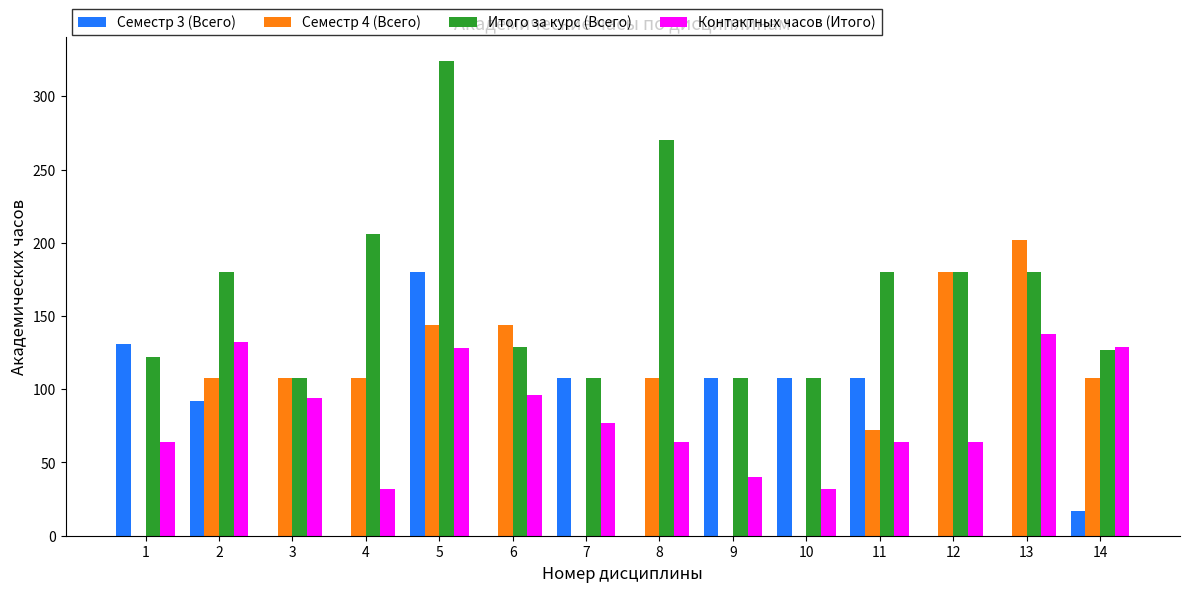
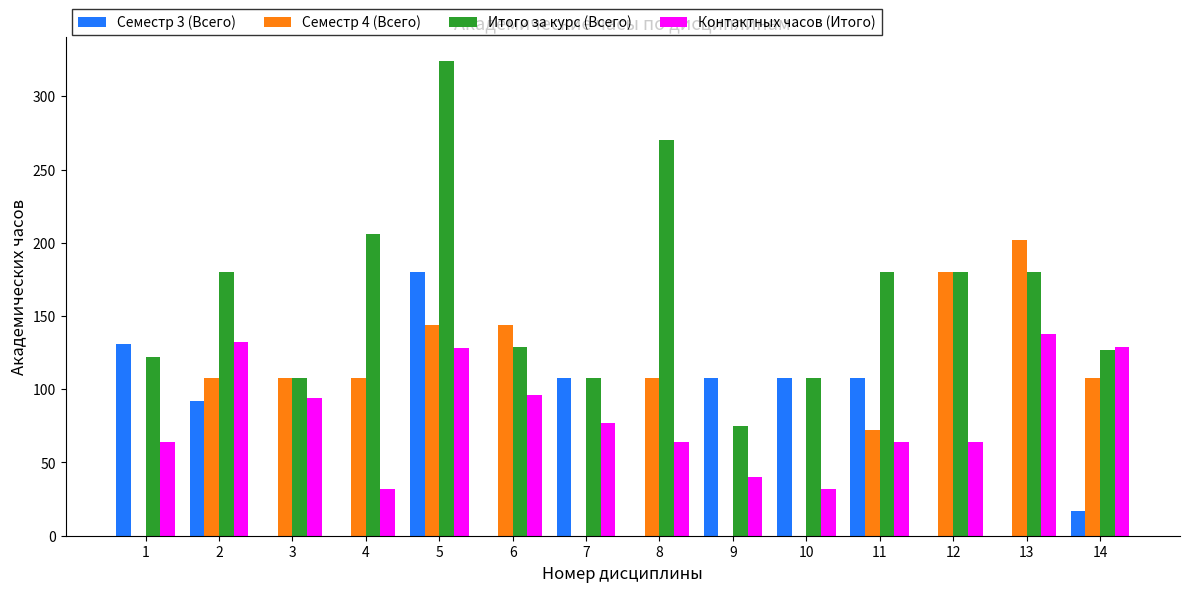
  {
    "Семестр 3 (Всего)": {
      "1": 131,
      "2": 92,
      "3": 0,
      "4": 0,
      "5": 180,
      "6": 0,
      "7": 108,
      "8": 0,
      "9": 108,
      "10": 108,
      "11": 108,
      "12": 0,
      "13": 0,
      "14": 17
    },
    "Семестр 4 (Всего)": {
      "1": 0,
      "2": 108,
      "3": 108,
      "4": 108,
      "5": 144,
      "6": 144,
      "7": 0,
      "8": 108,
      "9": 0,
      "10": 0,
      "11": 72,
      "12": 180,
      "13": 202,
      "14": 108
    },
    "Итого за курс (Всего)": {
      "1": 122,
      "2": 180,
      "3": 108,
      "4": 206,
      "5": 324,
      "6": 129,
      "7": 108,
      "8": 270,
-     "9": 108,
+     "9": 75,
      "10": 108,
      "11": 180,
      "12": 180,
      "13": 180,
      "14": 127
    },
    "Контактных часов (Итого)": {
      "1": 64,
      "2": 132,
      "3": 94,
      "4": 32,
      "5": 128,
      "6": 96,
      "7": 77,
      "8": 64,
      "9": 40,
      "10": 32,
      "11": 64,
      "12": 64,
      "13": 138,
      "14": 129
    }
  }
